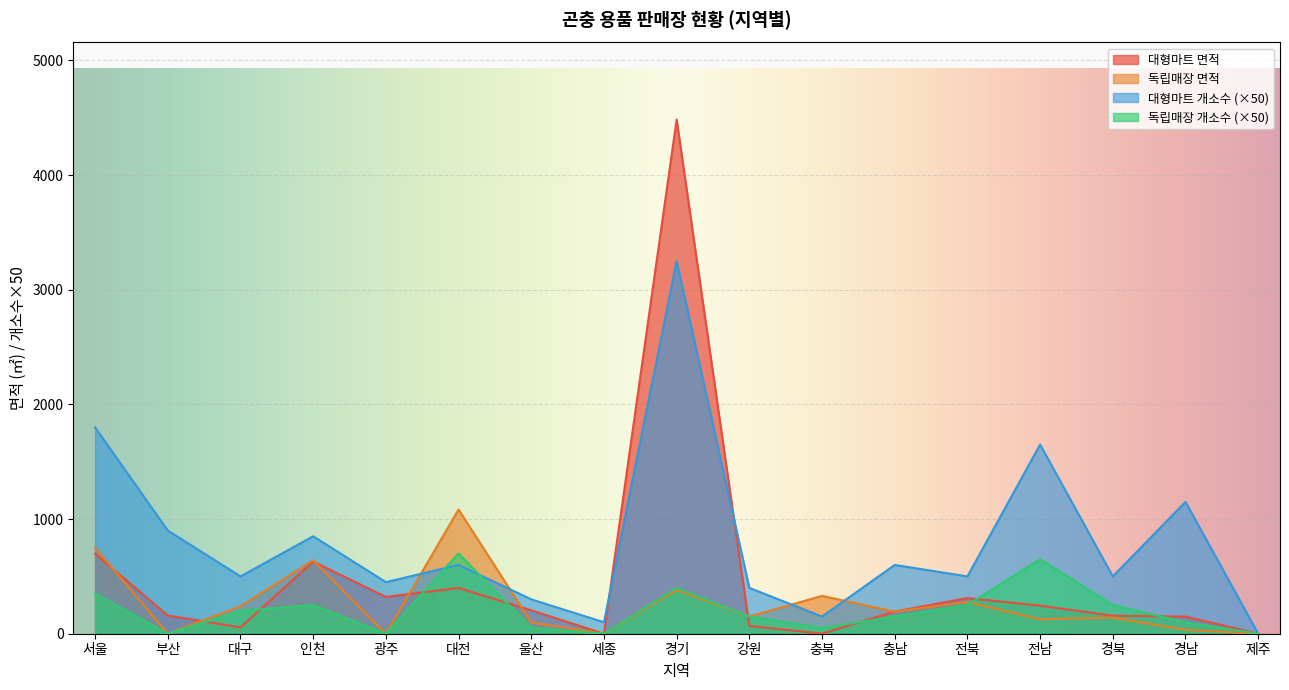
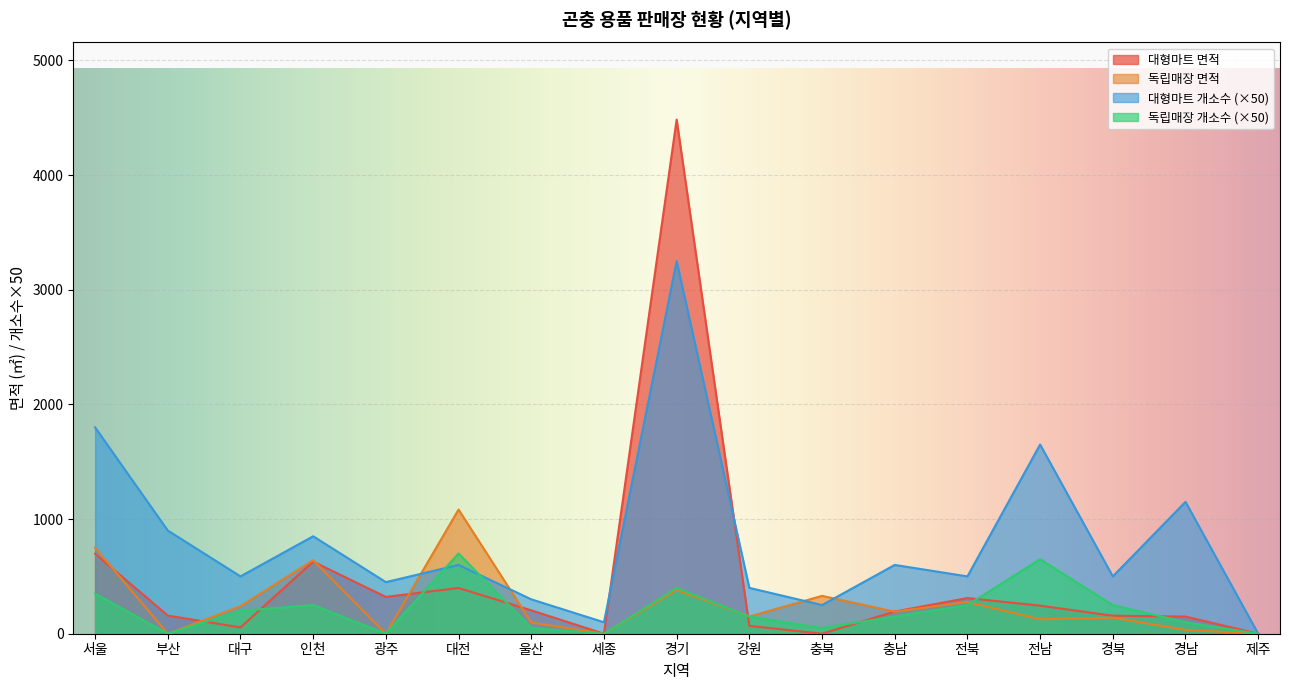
  {
    "대형마트 개소수 (×50)": {
      "서울": 1800,
      "부산": 900,
      "대구": 500,
      "인천": 850,
      "광주": 450,
      "대전": 600,
      "울산": 300,
      "세종": 100,
      "경기": 3250,
      "강원": 400,
-     "충북": 150,
+     "충북": 250,
      "충남": 600,
      "전북": 500,
      "전남": 1650,
      "경북": 500,
      "경남": 1150
    },
    "독립매장 개소수 (×50)": {
      "서울": 350,
      "대구": 200,
      "인천": 250,
      "대전": 700,
      "울산": 50,
      "충북": 50,
      "충남": 150,
      "전북": 250,
      "전남": 650,
      "경북": 250,
      "경남": 100
    }
  }
